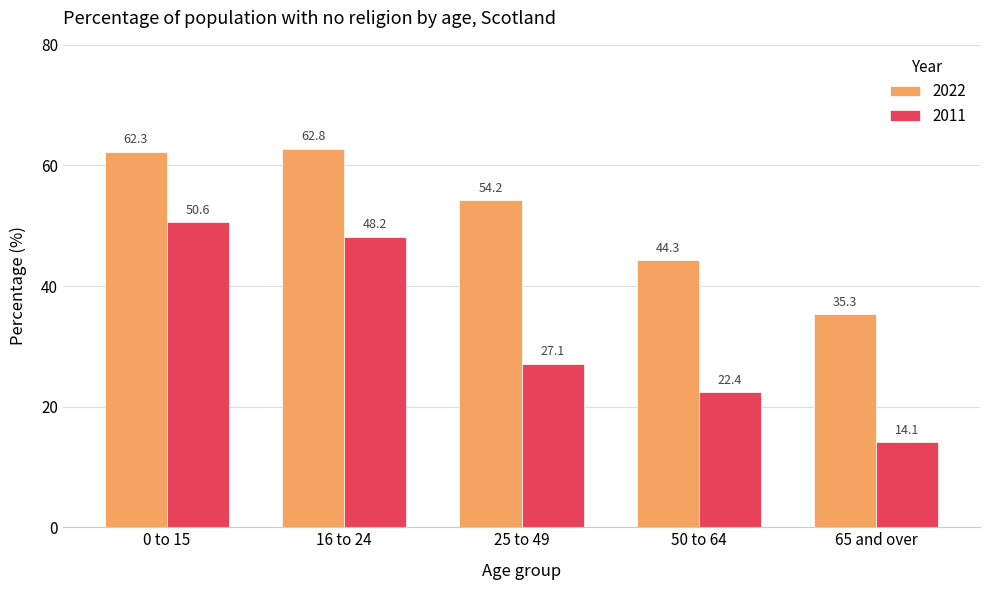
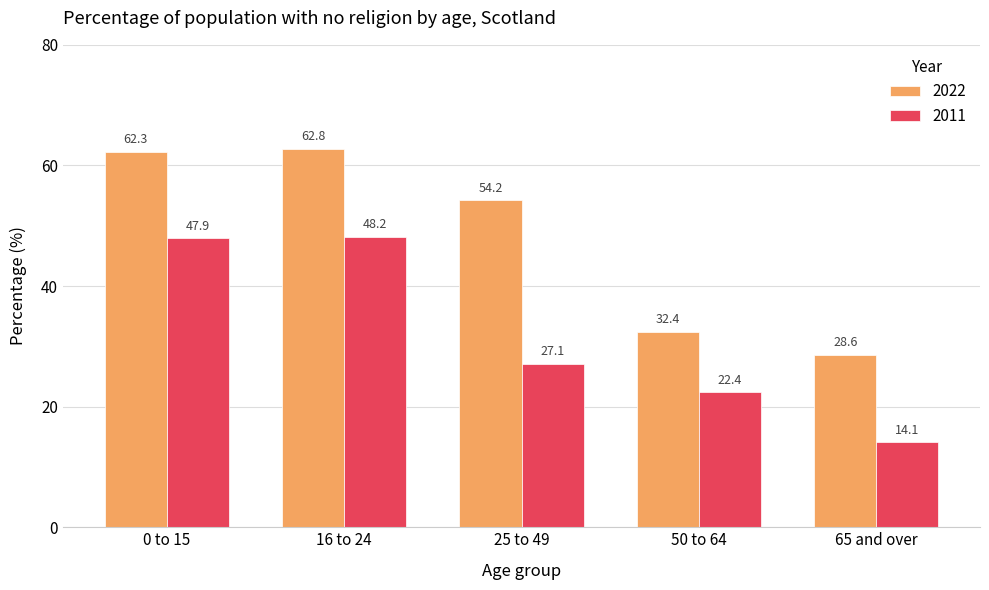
  {
    "2022": {
      "0 to 15": 62.3,
      "16 to 24": 62.8,
      "25 to 49": 54.2,
-     "50 to 64": 44.3,
-     "65 and over": 35.3
+     "50 to 64": 32.4,
+     "65 and over": 28.6
    },
    "2011": {
-     "0 to 15": 50.6,
+     "0 to 15": 47.9,
      "16 to 24": 48.2,
      "25 to 49": 27.1,
      "50 to 64": 22.4,
      "65 and over": 14.1
    }
  }
